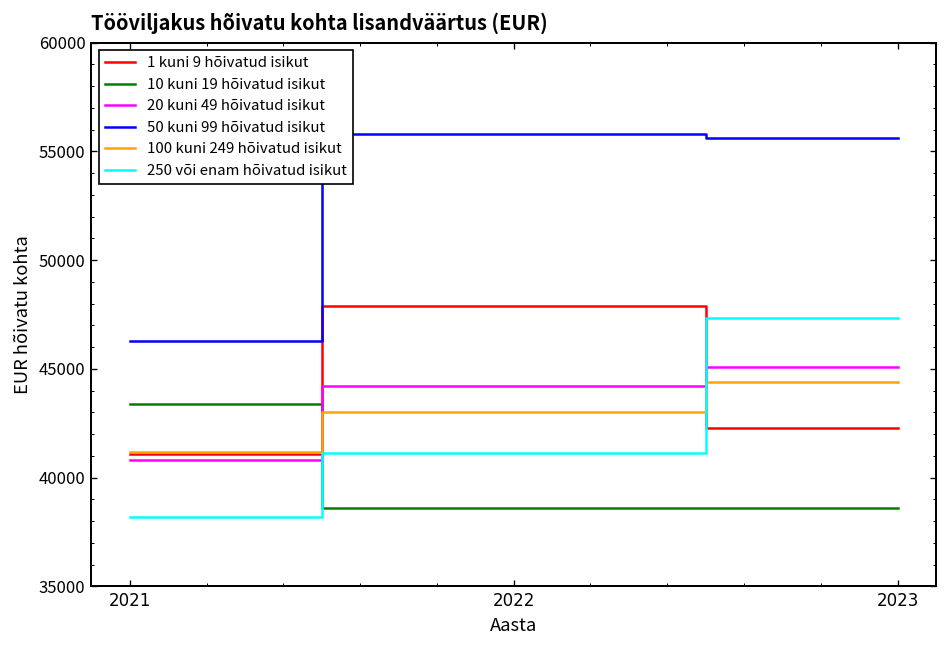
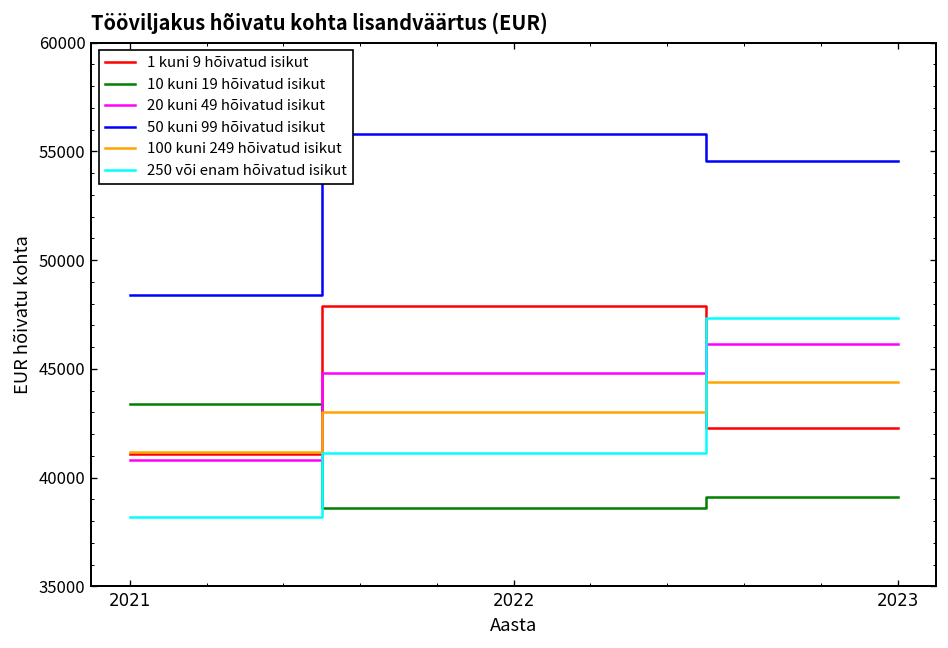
  {
    "1 kuni 9 hõivatud isikut": {
      "2022": 47900,
      "2023": 42300
    },
    "10 kuni 19 hõivatud isikut": {
      "2021": 43400,
      "2022": 38600,
-     "2023": 38600
+     "2023": 39100
    },
    "20 kuni 49 hõivatud isikut": {
      "2021": 40800,
-     "2022": 44200,
-     "2023": 45100
+     "2022": 44800,
+     "2023": 46100
    },
    "50 kuni 99 hõivatud isikut": {
-     "2021": 46300,
+     "2021": 48400,
      "2022": 55800,
-     "2023": 55600
+     "2023": 54500
    },
    "100 kuni 249 hõivatud isikut": {
      "2022": 43000,
      "2023": 44400
    },
    "250 või enam hõivatud isikut": {
      "2021": 38200,
      "2022": 41100,
      "2023": 47300
    }
  }
